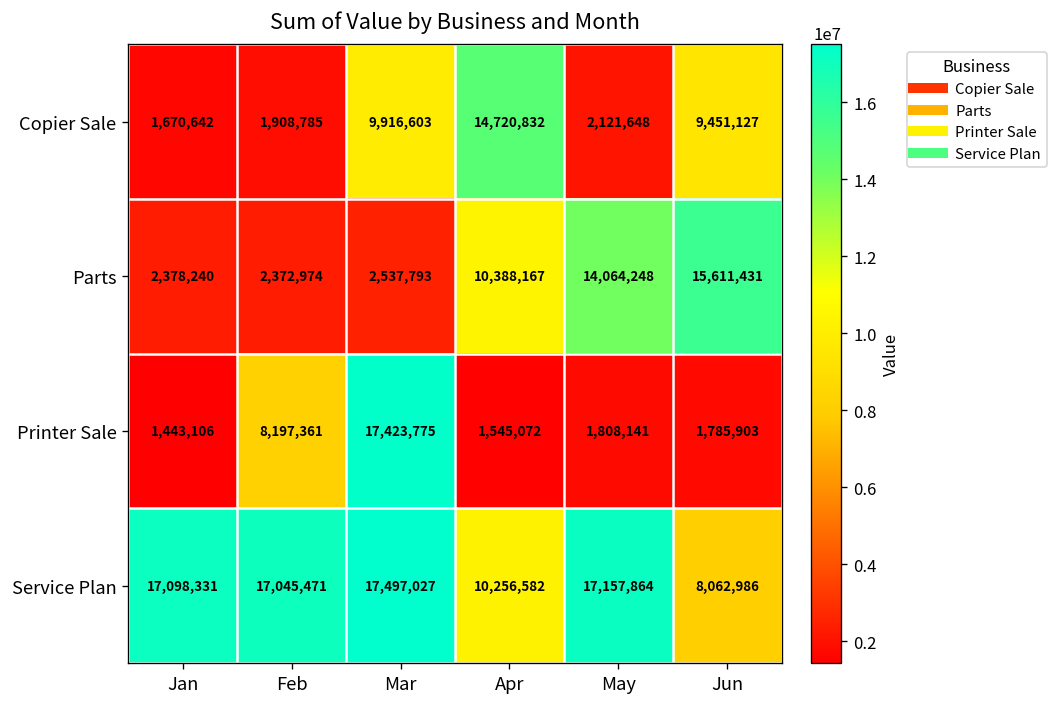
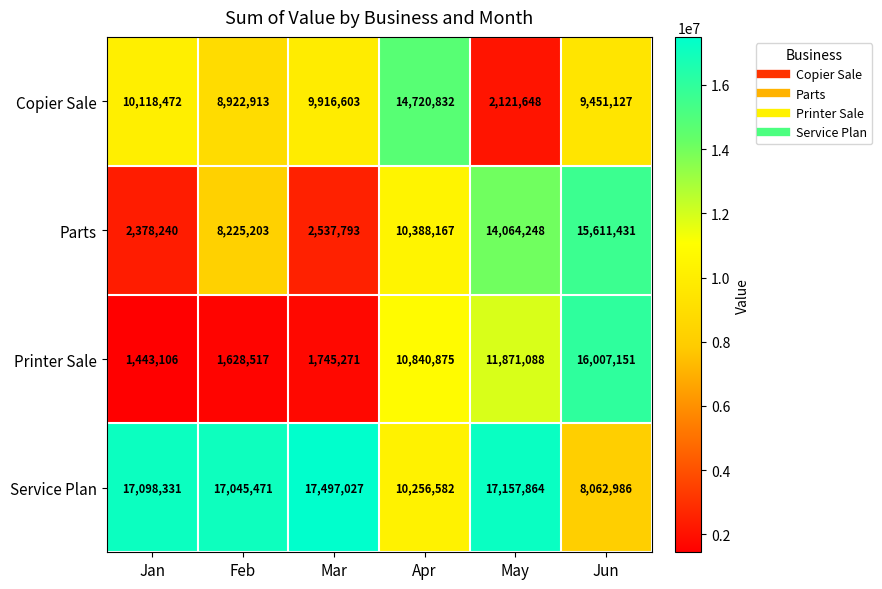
  {
    "Copier Sale": {
-     "Jan": "1,670,642",
-     "Feb": "1,908,785",
+     "Jan": "10,118,472",
+     "Feb": "8,922,913",
      "Mar": "9,916,603",
      "Apr": "14,720,832",
      "May": "2,121,648",
      "Jun": "9,451,127"
    },
    "Parts": {
      "Jan": "2,378,240",
-     "Feb": "2,372,974",
+     "Feb": "8,225,203",
      "Mar": "2,537,793",
      "Apr": "10,388,167",
      "May": "14,064,248",
      "Jun": "15,611,431"
    },
    "Printer Sale": {
      "Jan": "1,443,106",
-     "Feb": "8,197,361",
-     "Mar": "17,423,775",
-     "Apr": "1,545,072",
-     "May": "1,808,141",
-     "Jun": "1,785,903"
+     "Feb": "1,628,517",
+     "Mar": "1,745,271",
+     "Apr": "10,840,875",
+     "May": "11,871,088",
+     "Jun": "16,007,151"
    },
    "Service Plan": {
      "Jan": "17,098,331",
      "Feb": "17,045,471",
      "Mar": "17,497,027",
      "Apr": "10,256,582",
      "May": "17,157,864",
      "Jun": "8,062,986"
    }
  }
